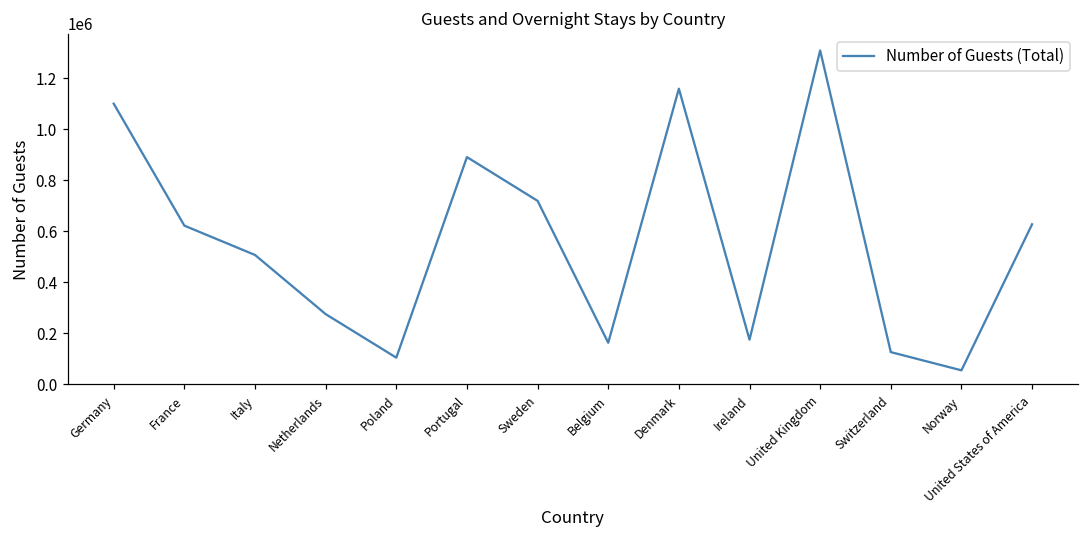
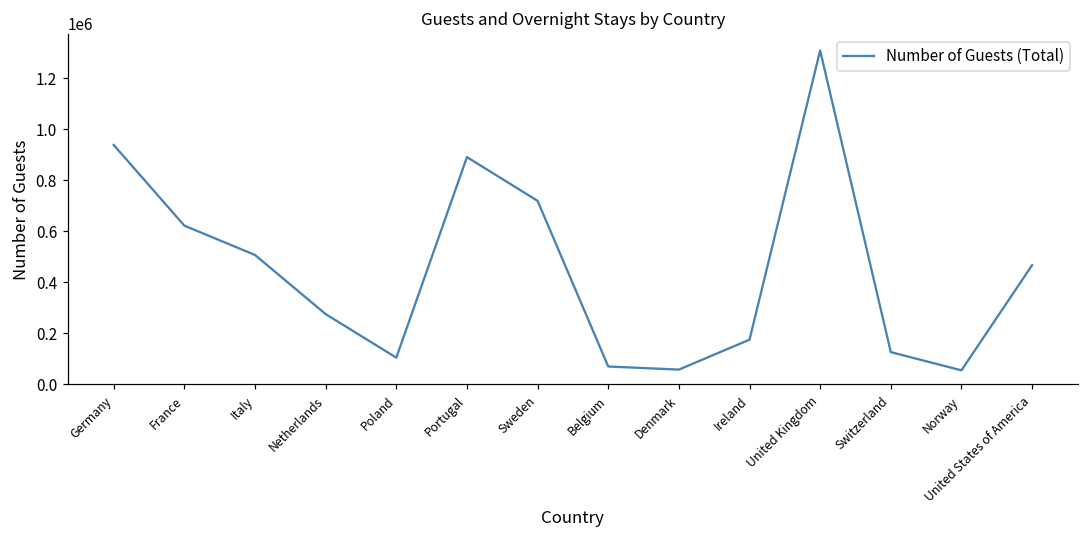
  {
-   "Germany": 1100000,
+   "Germany": 940000,
    "France": 620000,
    "Italy": 510000,
    "Netherlands": 280000,
    "Poland": 110000,
    "Portugal": 890000,
    "Sweden": 720000,
-   "Belgium": 160000,
-   "Denmark": 1160000,
+   "Belgium": 70000,
+   "Denmark": 60000,
    "Ireland": 180000,
    "United Kingdom": 1310000,
    "Switzerland": 130000,
    "Norway": 60000,
-   "United States of America": 630000
+   "United States of America": 470000
  }
